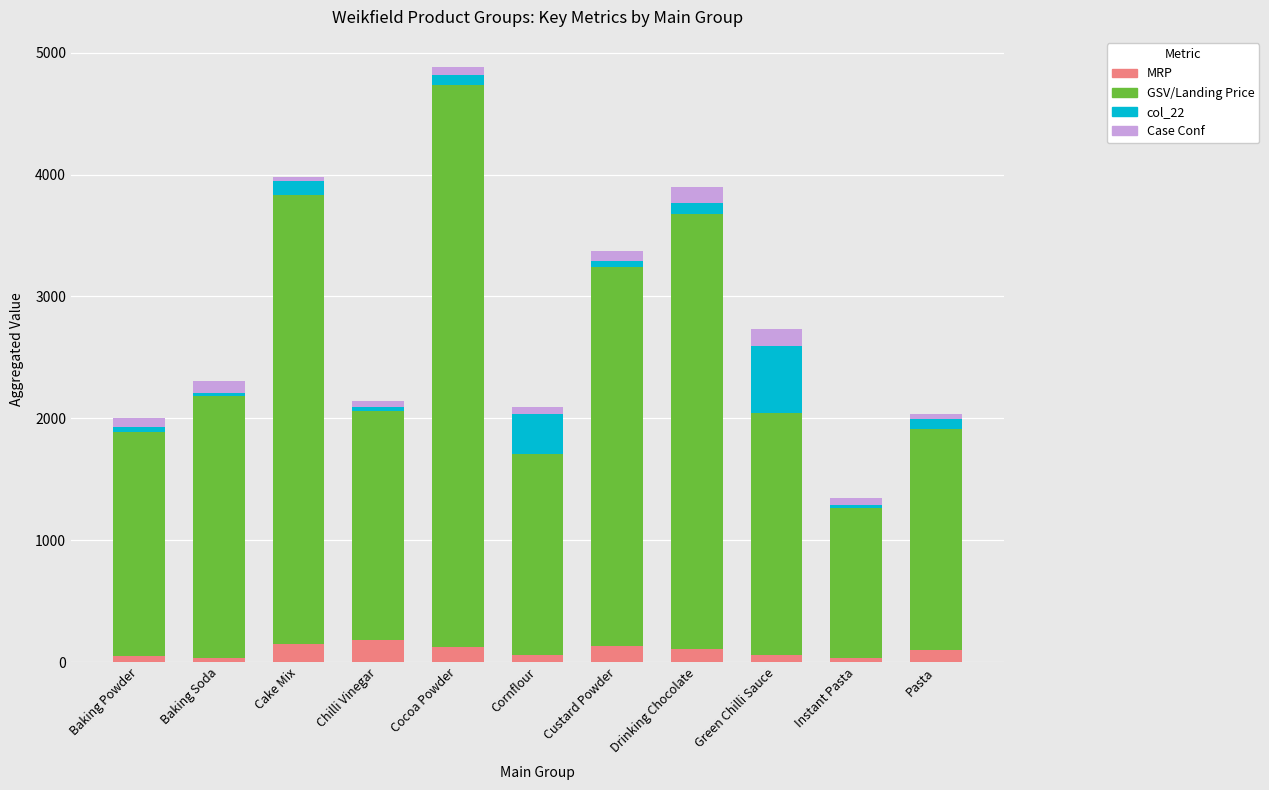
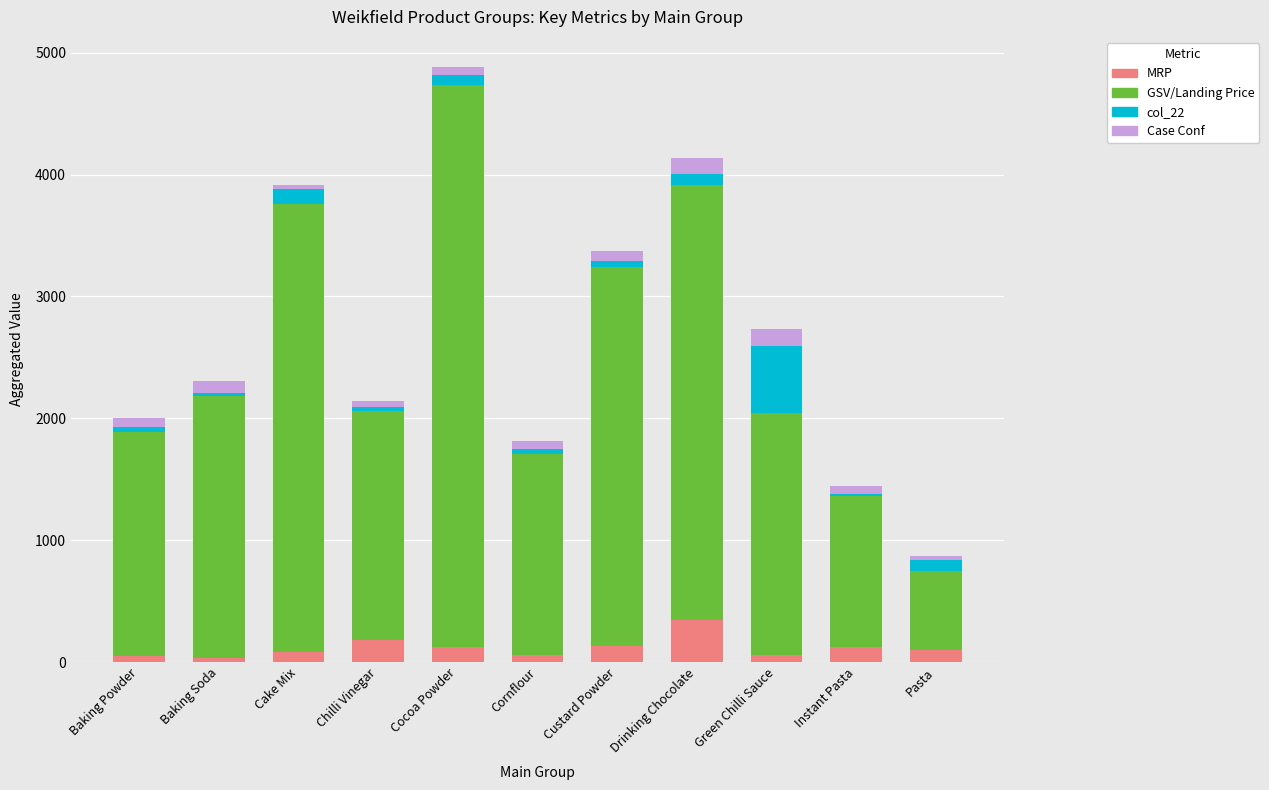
  {
    "MRP": {
      "Baking Powder": 50,
      "Baking Soda": 30,
-     "Cake Mix": 150,
+     "Cake Mix": 80,
      "Chilli Vinegar": 180,
      "Cocoa Powder": 130,
      "Cornflour": 60,
      "Custard Powder": 130,
-     "Drinking Chocolate": 110,
+     "Drinking Chocolate": 350,
      "Green Chilli Sauce": 60,
-     "Instant Pasta": 30,
+     "Instant Pasta": 120,
      "Pasta": 100
    },
    "GSV/Landing Price": {
      "Baking Powder": 1840,
      "Baking Soda": 2150,
      "Cake Mix": 3680,
      "Chilli Vinegar": 1880,
      "Cocoa Powder": 4610,
      "Cornflour": 1650,
      "Custard Powder": 3110,
      "Drinking Chocolate": 3570,
      "Green Chilli Sauce": 1980,
      "Instant Pasta": 1240,
-     "Pasta": 1810
+     "Pasta": 650
    },
    "col_22": {
      "Baking Powder": 30,
      "Baking Soda": 20,
      "Cake Mix": 120,
      "Chilli Vinegar": 40,
      "Cocoa Powder": 80,
-     "Cornflour": 330,
+     "Cornflour": 40,
      "Custard Powder": 50,
      "Drinking Chocolate": 90,
      "Green Chilli Sauce": 560,
      "Instant Pasta": 20,
      "Pasta": 80
    },
    "Case Conf": {
      "Baking Powder": 80,
      "Baking Soda": 100,
      "Cake Mix": 30,
      "Chilli Vinegar": 50,
      "Cocoa Powder": 70,
      "Cornflour": 60,
      "Custard Powder": 80,
      "Drinking Chocolate": 140,
      "Green Chilli Sauce": 140,
      "Instant Pasta": 60,
      "Pasta": 40
    }
  }
